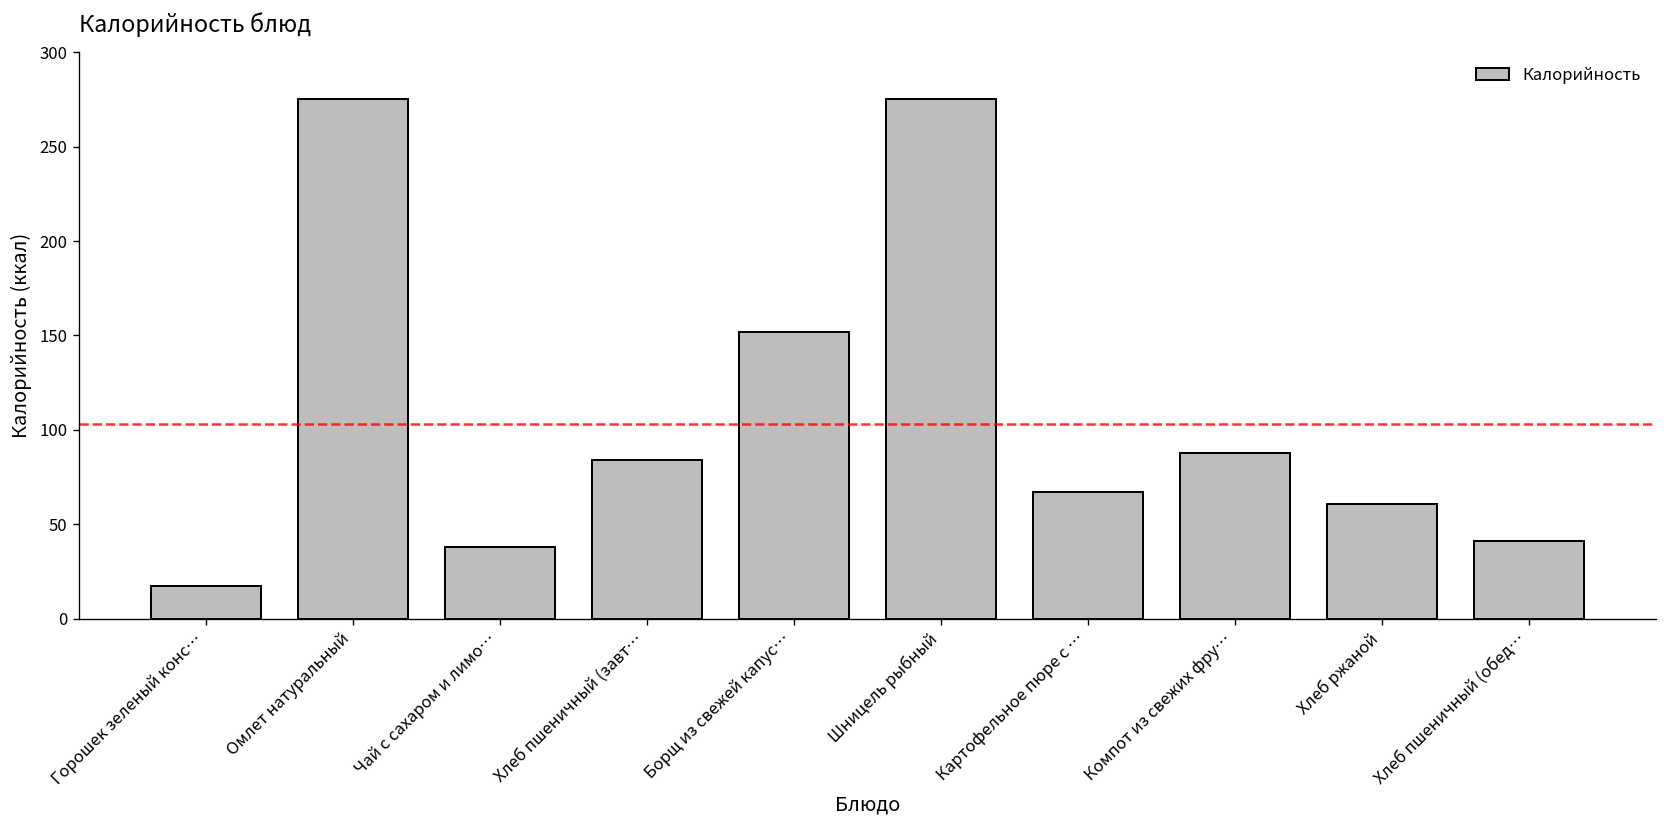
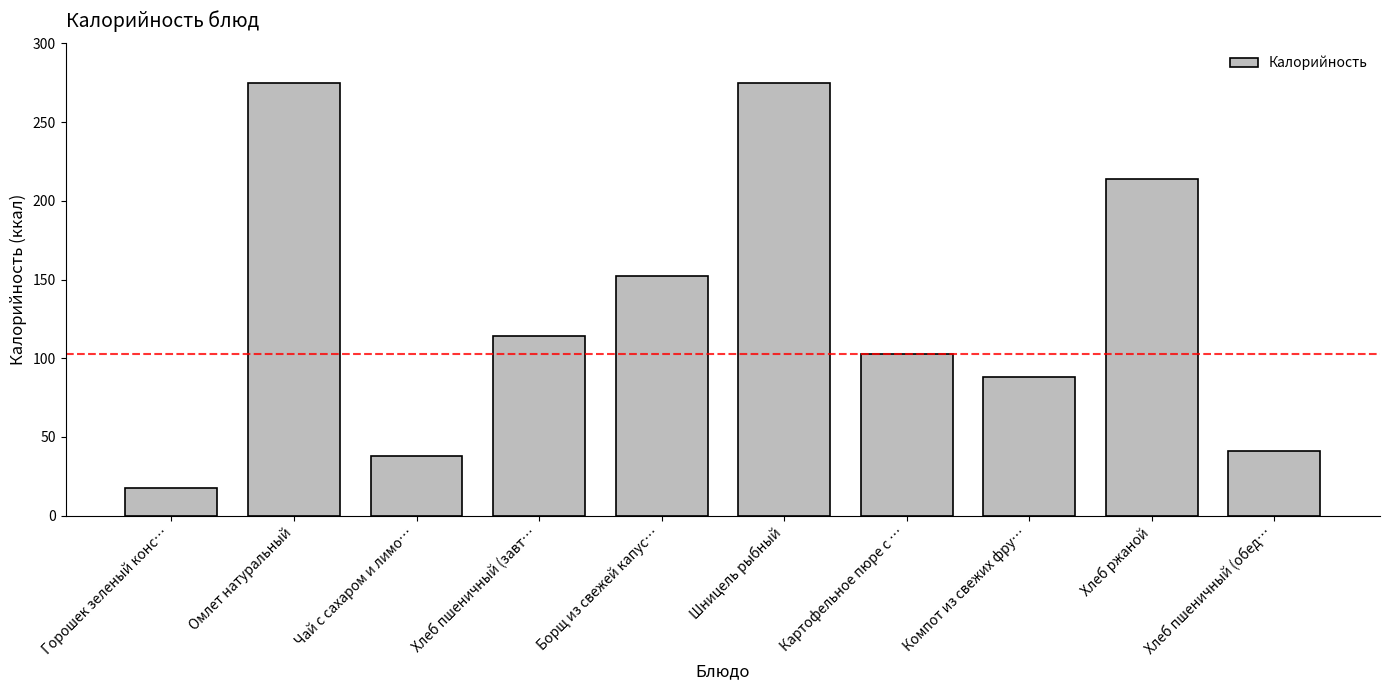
  {
    "Горошек зеленый конс…": 17,
    "Омлет натуральный": 275,
    "Чай с сахаром и лимо…": 38,
-   "Хлеб пшеничный (завт…": 84,
+   "Хлеб пшеничный (завт…": 114,
    "Борщ из свежей капус…": 152,
    "Шницель рыбный": 275,
-   "Картофельное пюре с …": 67,
+   "Картофельное пюре с …": 103,
    "Компот из свежих фру…": 88,
-   "Хлеб ржаной": 61,
+   "Хлеб ржаной": 214,
    "Хлеб пшеничный (обед…": 41
  }
